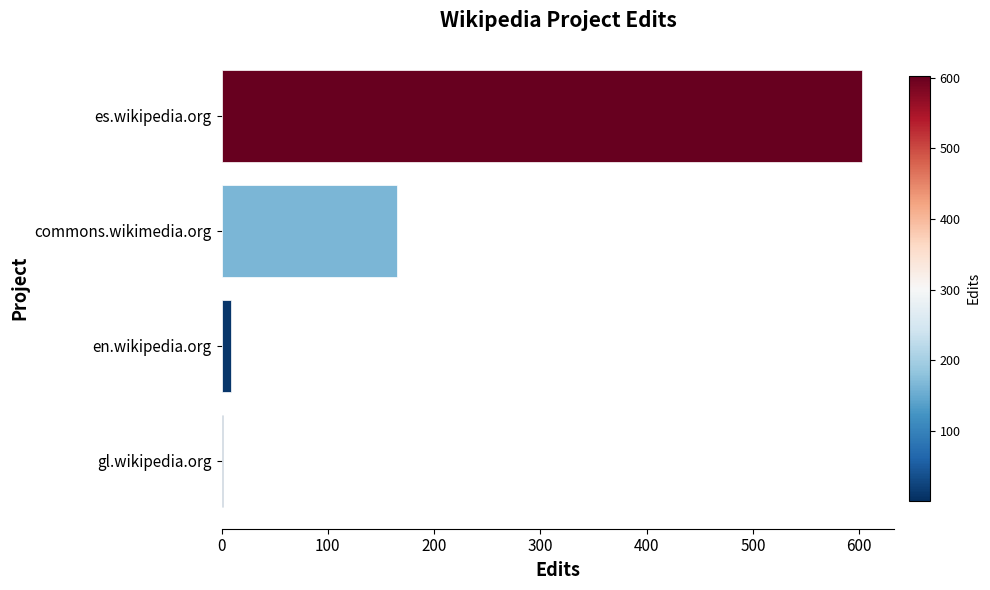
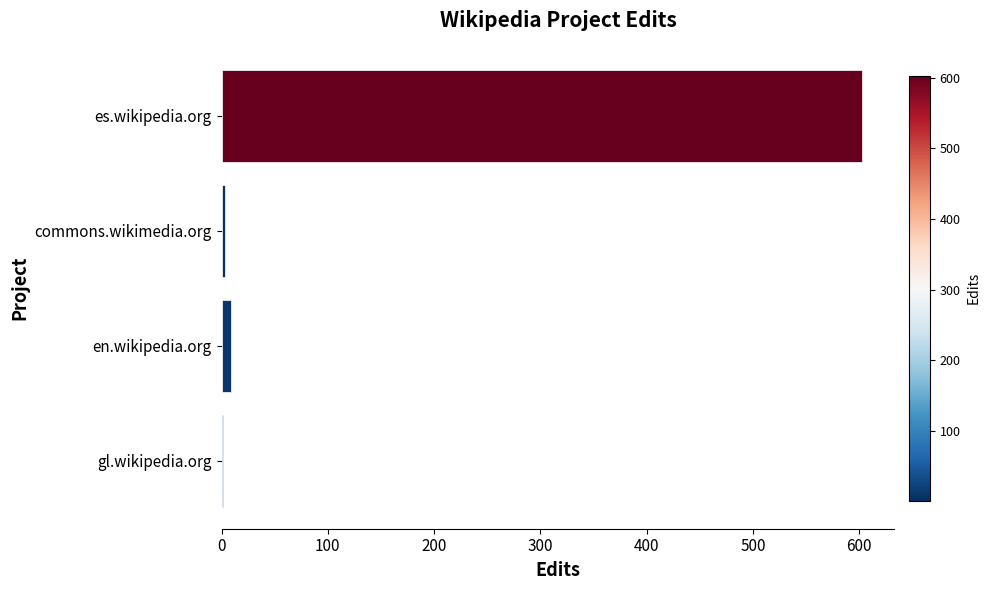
  {
    "es.wikipedia.org": 603,
-   "commons.wikimedia.org": 165,
+   "commons.wikimedia.org": 3,
    "en.wikipedia.org": 9
  }
